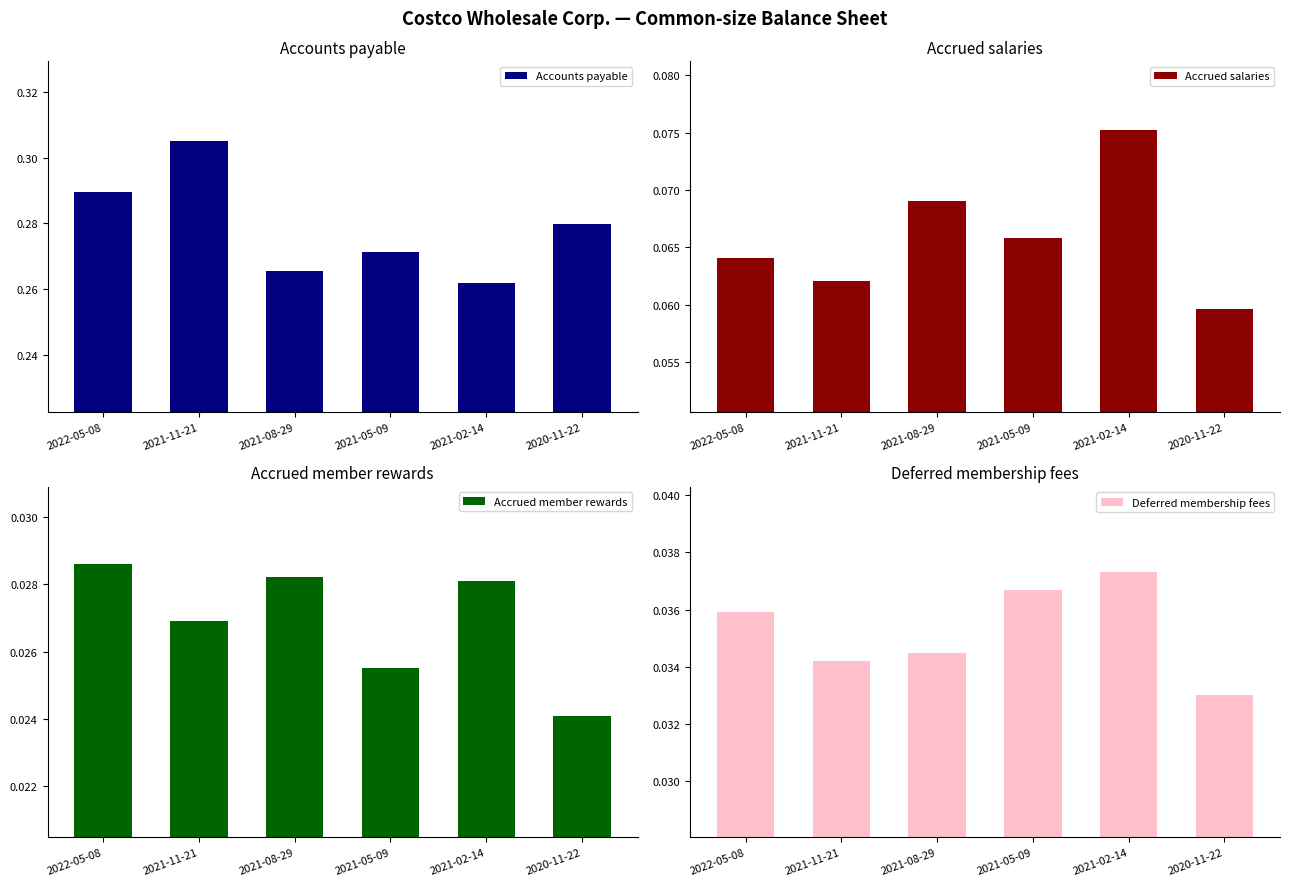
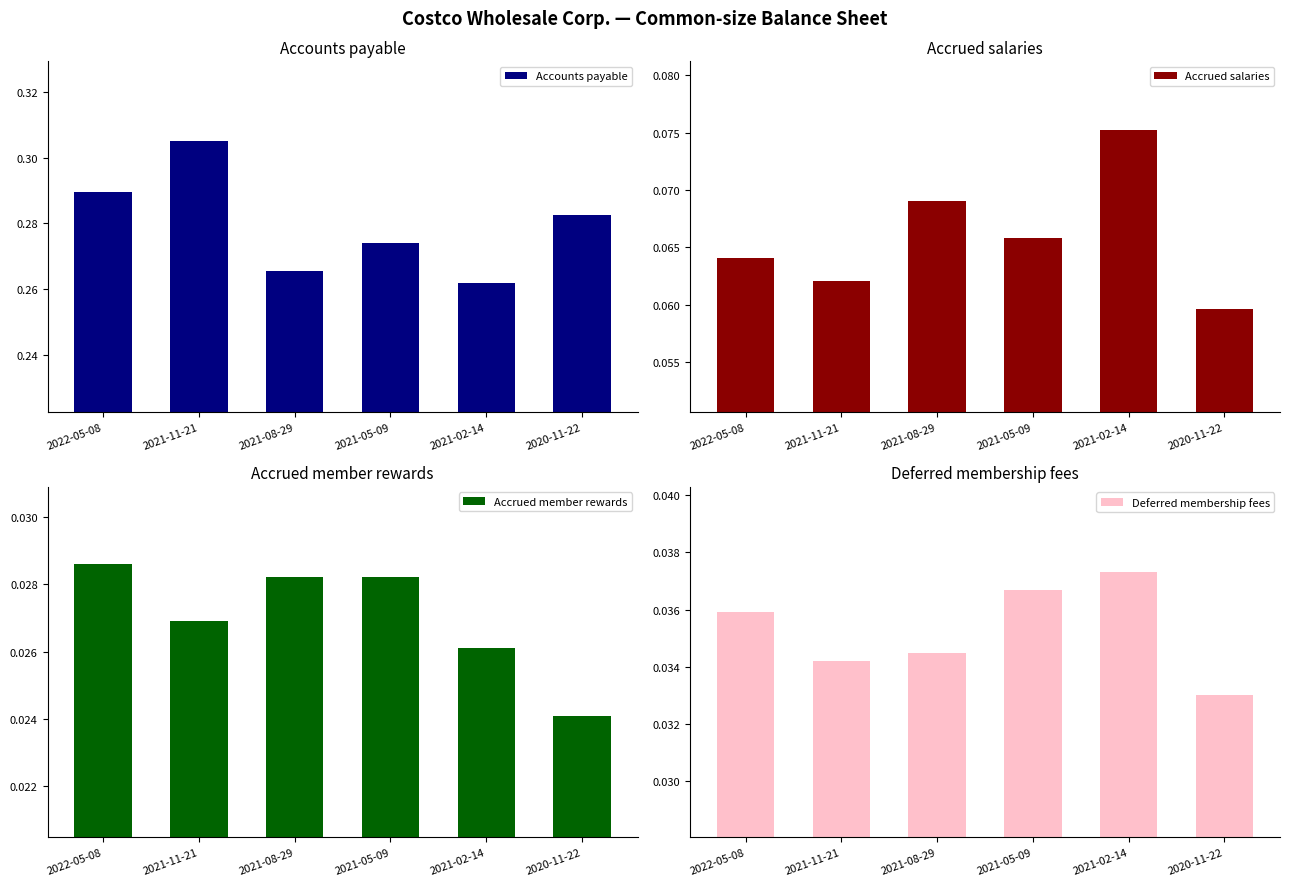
  {
    "Accounts payable": {
      "2022-05-08": 0.290,
      "2021-11-21": 0.305,
      "2021-08-29": 0.266,
-     "2021-05-09": 0.271,
+     "2021-05-09": 0.274,
      "2021-02-14": 0.262,
-     "2020-11-22": 0.280
+     "2020-11-22": 0.283
    },
    "Accrued salaries": {
      "2022-05-08": 0.0641,
      "2021-11-21": 0.0621,
      "2021-08-29": 0.0690,
      "2021-05-09": 0.0658,
      "2021-02-14": 0.0752,
      "2020-11-22": 0.0596
    },
    "Accrued member rewards": {
      "2022-05-08": 0.0286,
      "2021-11-21": 0.0269,
      "2021-08-29": 0.0282,
-     "2021-05-09": 0.0255,
-     "2021-02-14": 0.0281,
+     "2021-05-09": 0.0282,
+     "2021-02-14": 0.0261,
      "2020-11-22": 0.0241
    },
    "Deferred membership fees": {
      "2022-05-08": 0.0359,
      "2021-11-21": 0.0342,
      "2021-08-29": 0.0345,
      "2021-05-09": 0.0367,
      "2021-02-14": 0.0373,
      "2020-11-22": 0.0330
    }
  }
